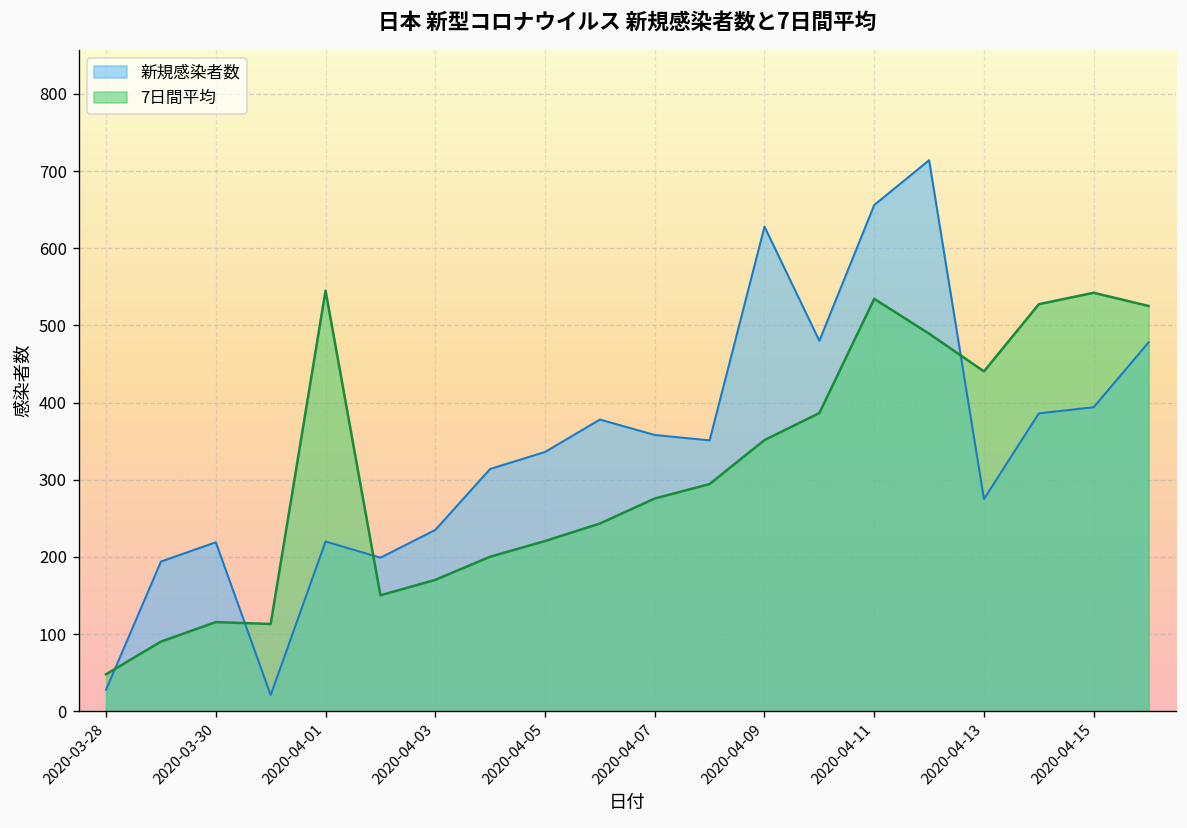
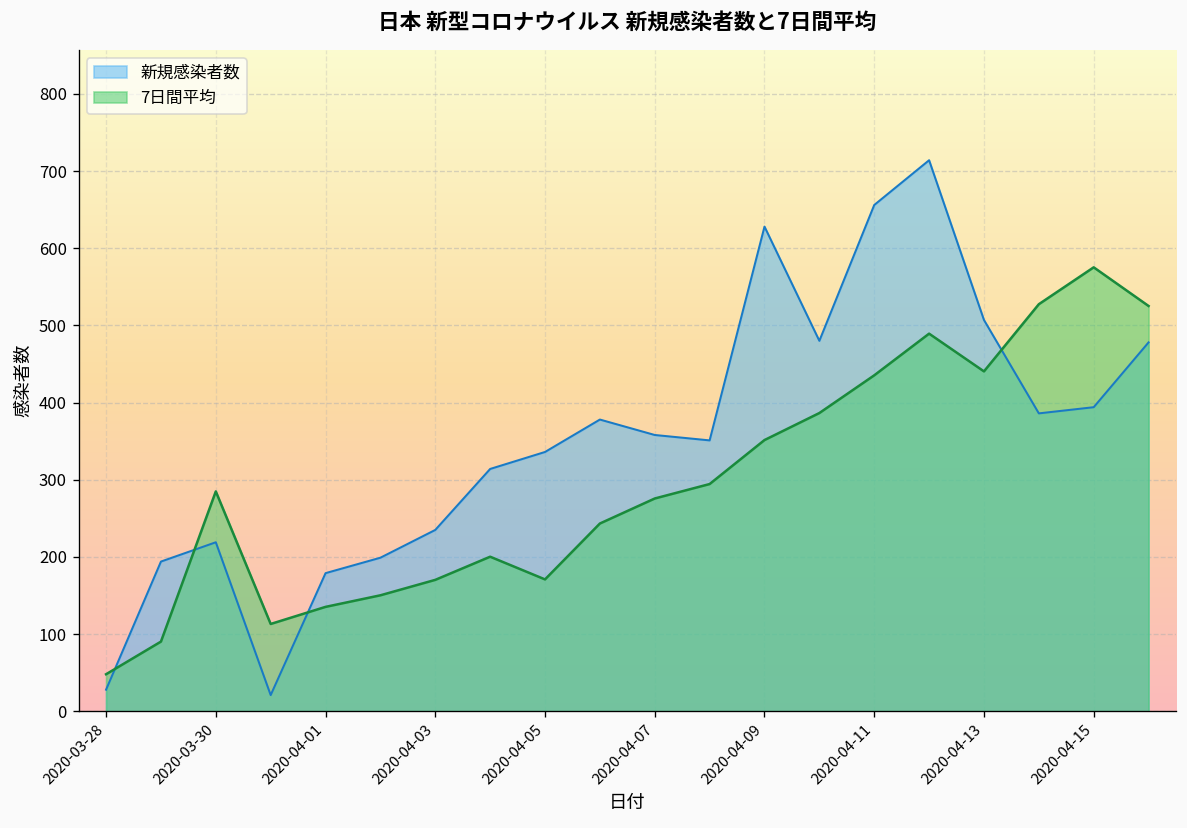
  {
    "新規感染者数": {
      "2020-03-28": 30,
      "2020-03-30": 220,
-     "2020-04-01": 220,
+     "2020-04-01": 180,
      "2020-04-03": 240,
      "2020-04-05": 340,
      "2020-04-07": 360,
      "2020-04-09": 630,
      "2020-04-11": 660,
-     "2020-04-13": 280,
+     "2020-04-13": 510,
      "2020-04-15": 390
    },
    "7日間平均": {
      "2020-03-28": 50,
-     "2020-03-30": 120,
-     "2020-04-01": 550,
+     "2020-03-30": 280,
+     "2020-04-01": 140,
      "2020-04-03": 170,
-     "2020-04-05": 220,
+     "2020-04-05": 170,
      "2020-04-07": 280,
      "2020-04-09": 350,
-     "2020-04-11": 530,
+     "2020-04-11": 440,
      "2020-04-13": 440,
-     "2020-04-15": 540
+     "2020-04-15": 580
    }
  }
